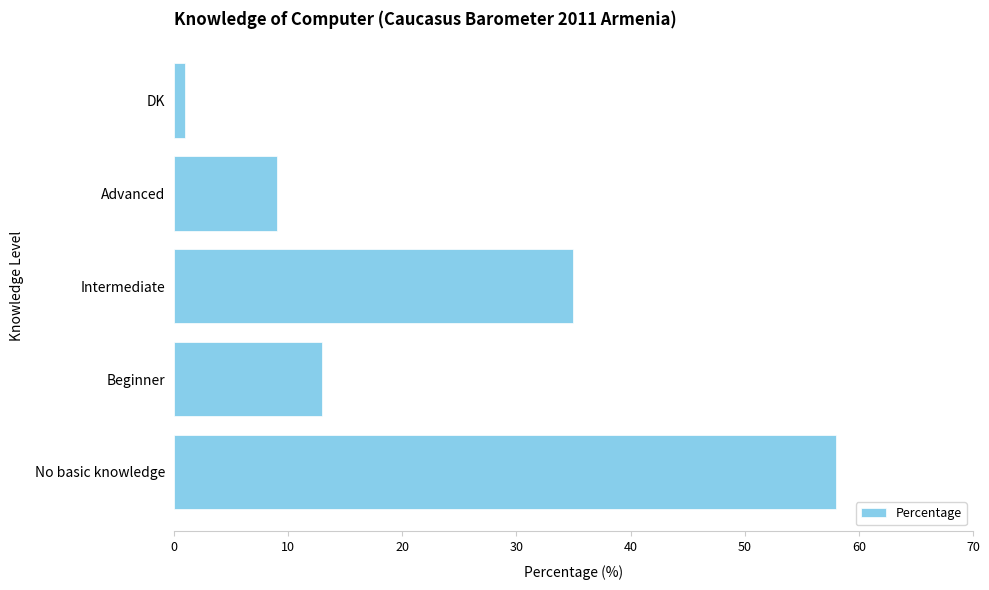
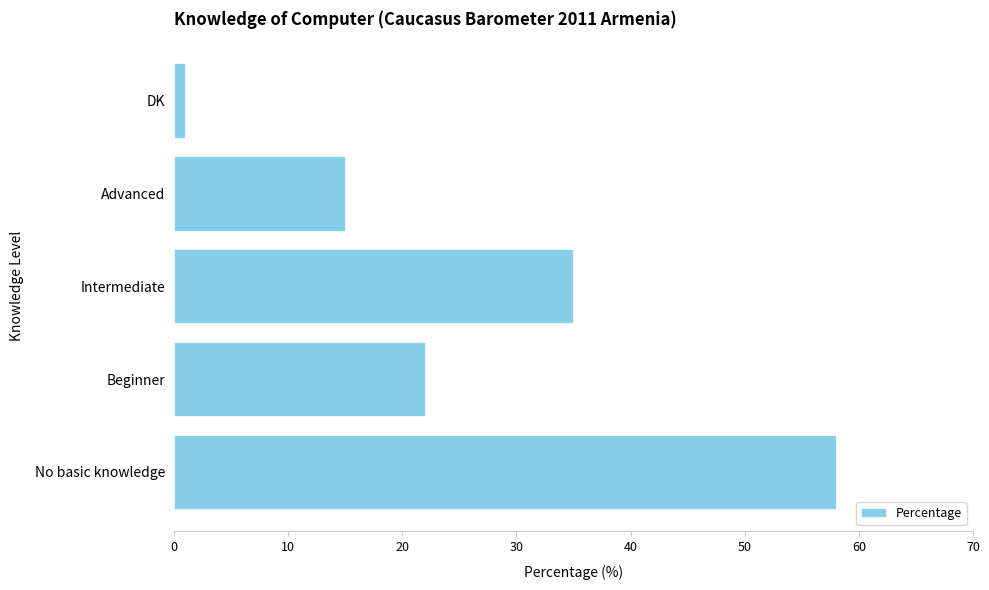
  {
    "DK": 1,
-   "Advanced": 9,
+   "Advanced": 15,
    "Intermediate": 35,
-   "Beginner": 13,
+   "Beginner": 22,
    "No basic knowledge": 58
  }
